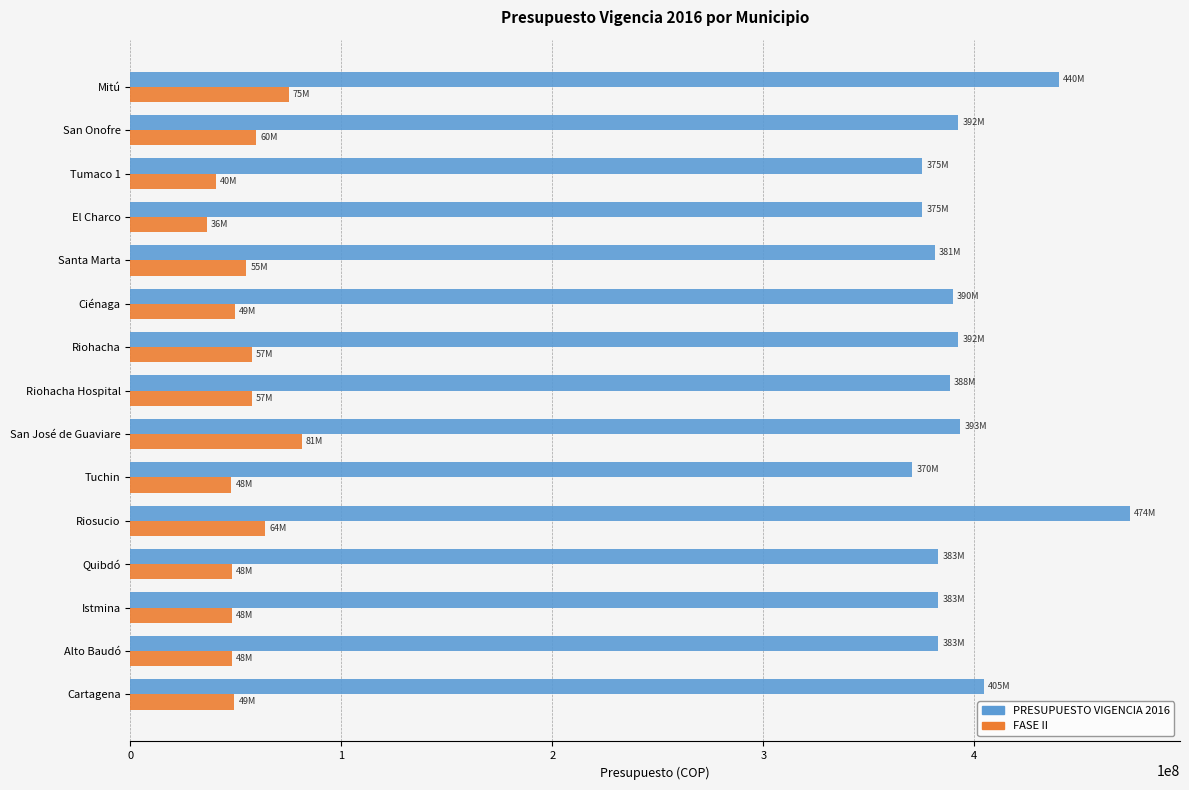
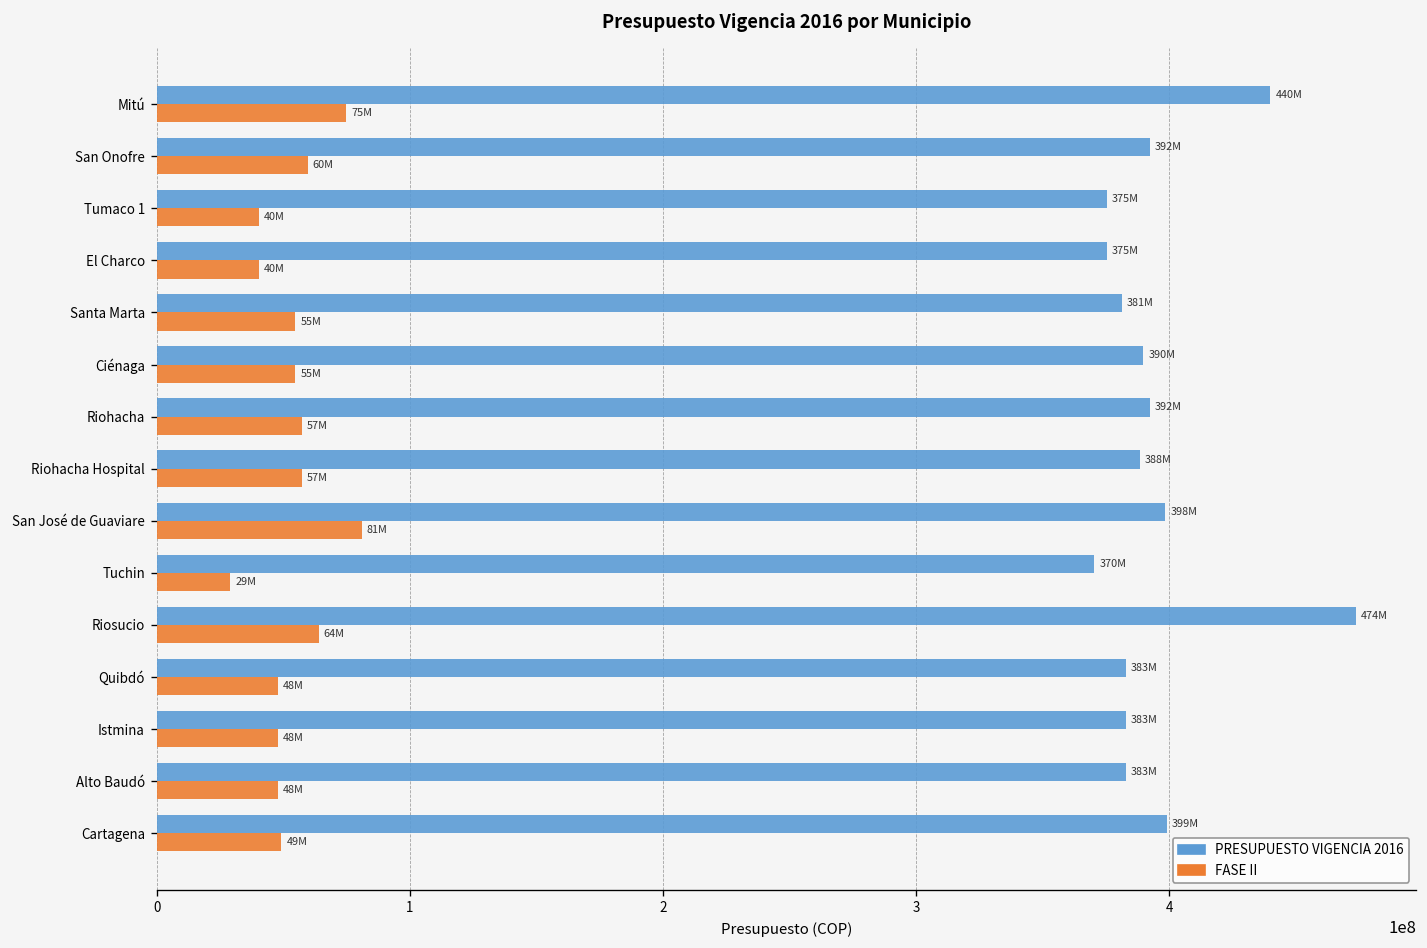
  {
    "PRESUPUESTO VIGENCIA 2016": {
      "Mitú": "440M",
      "San Onofre": "392M",
      "Tumaco 1": "375M",
      "El Charco": "375M",
      "Santa Marta": "381M",
      "Ciénaga": "390M",
      "Riohacha": "392M",
      "Riohacha Hospital": "388M",
-     "San José de Guaviare": "393M",
+     "San José de Guaviare": "398M",
      "Tuchin": "370M",
      "Riosucio": "474M",
      "Quibdó": "383M",
      "Istmina": "383M",
      "Alto Baudó": "383M",
-     "Cartagena": "405M"
+     "Cartagena": "399M"
    },
    "FASE II": {
      "Mitú": "75M",
      "San Onofre": "60M",
      "Tumaco 1": "40M",
-     "El Charco": "36M",
+     "El Charco": "40M",
      "Santa Marta": "55M",
-     "Ciénaga": "49M",
+     "Ciénaga": "55M",
      "Riohacha": "57M",
      "Riohacha Hospital": "57M",
      "San José de Guaviare": "81M",
-     "Tuchin": "48M",
+     "Tuchin": "29M",
      "Riosucio": "64M",
      "Quibdó": "48M",
      "Istmina": "48M",
      "Alto Baudó": "48M",
      "Cartagena": "49M"
    }
  }
